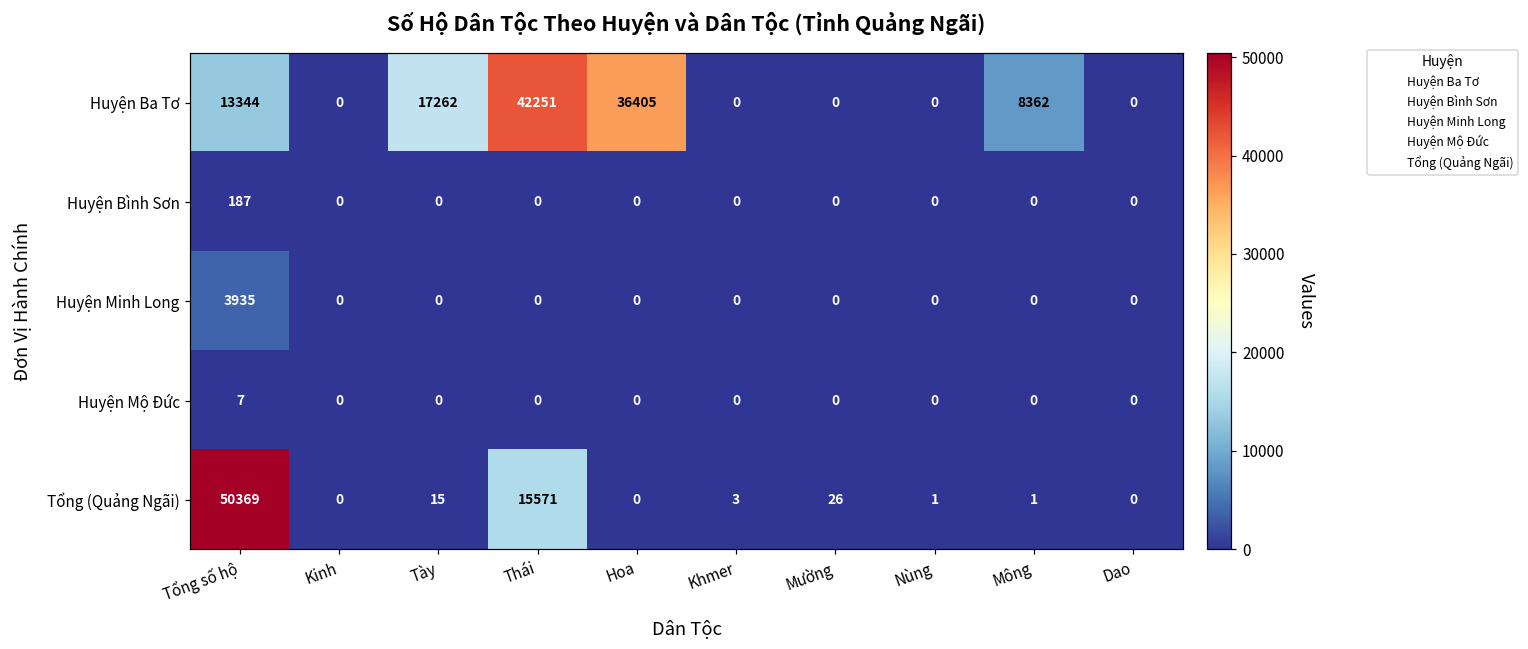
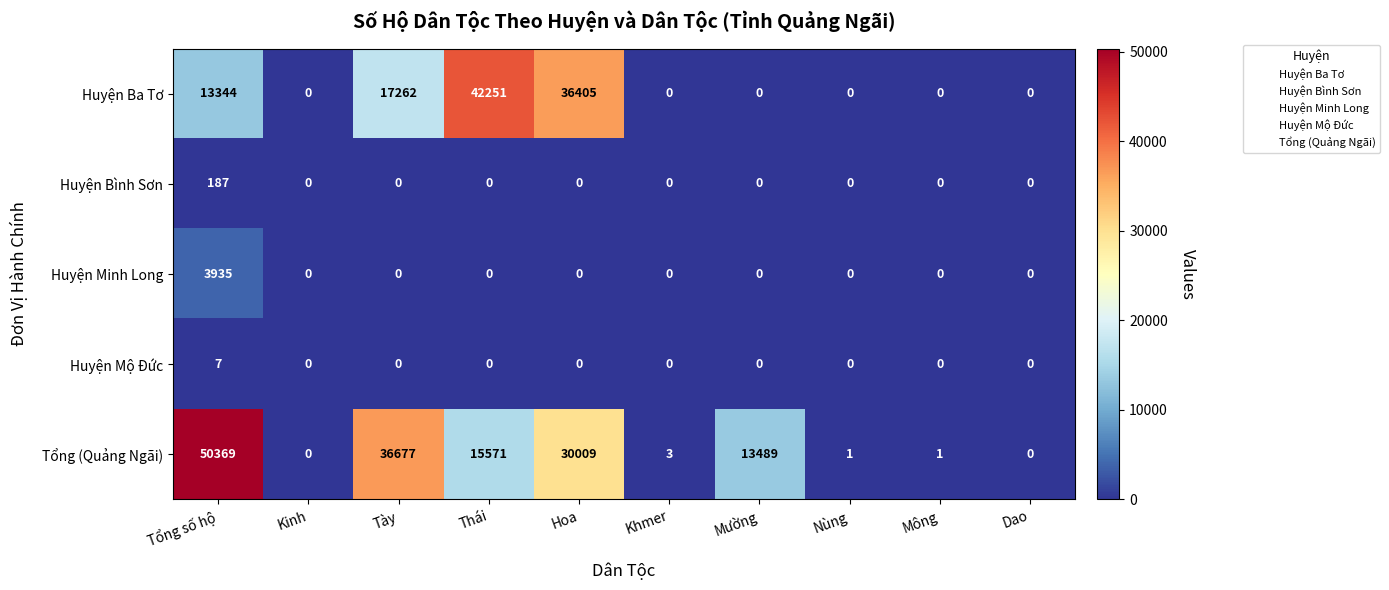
  {
    "Huyện Ba Tơ": {
      "Tổng số hộ": 13344,
      "Kinh": 0,
      "Tày": 17262,
      "Thái": 42251,
      "Hoa": 36405,
      "Khmer": 0,
      "Mường": 0,
      "Nùng": 0,
-     "Mông": 8362,
+     "Mông": 0,
      "Dao": 0
    },
    "Huyện Bình Sơn": {
      "Tổng số hộ": 187,
      "Kinh": 0,
      "Tày": 0,
      "Thái": 0,
      "Hoa": 0,
      "Khmer": 0,
      "Mường": 0,
      "Nùng": 0,
      "Mông": 0,
      "Dao": 0
    },
    "Huyện Minh Long": {
      "Tổng số hộ": 3935,
      "Kinh": 0,
      "Tày": 0,
      "Thái": 0,
      "Hoa": 0,
      "Khmer": 0,
      "Mường": 0,
      "Nùng": 0,
      "Mông": 0,
      "Dao": 0
    },
    "Huyện Mộ Đức": {
      "Tổng số hộ": 7,
      "Kinh": 0,
      "Tày": 0,
      "Thái": 0,
      "Hoa": 0,
      "Khmer": 0,
      "Mường": 0,
      "Nùng": 0,
      "Mông": 0,
      "Dao": 0
    },
    "Tổng (Quảng Ngãi)": {
      "Tổng số hộ": 50369,
      "Kinh": 0,
-     "Tày": 15,
+     "Tày": 36677,
      "Thái": 15571,
-     "Hoa": 0,
+     "Hoa": 30009,
      "Khmer": 3,
-     "Mường": 26,
+     "Mường": 13489,
      "Nùng": 1,
      "Mông": 1,
      "Dao": 0
    }
  }
